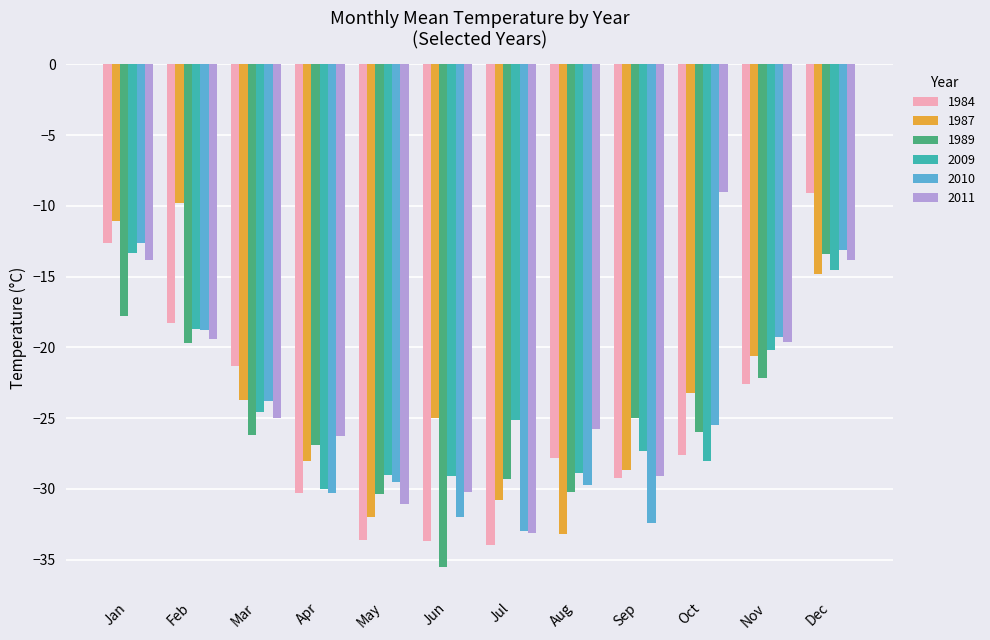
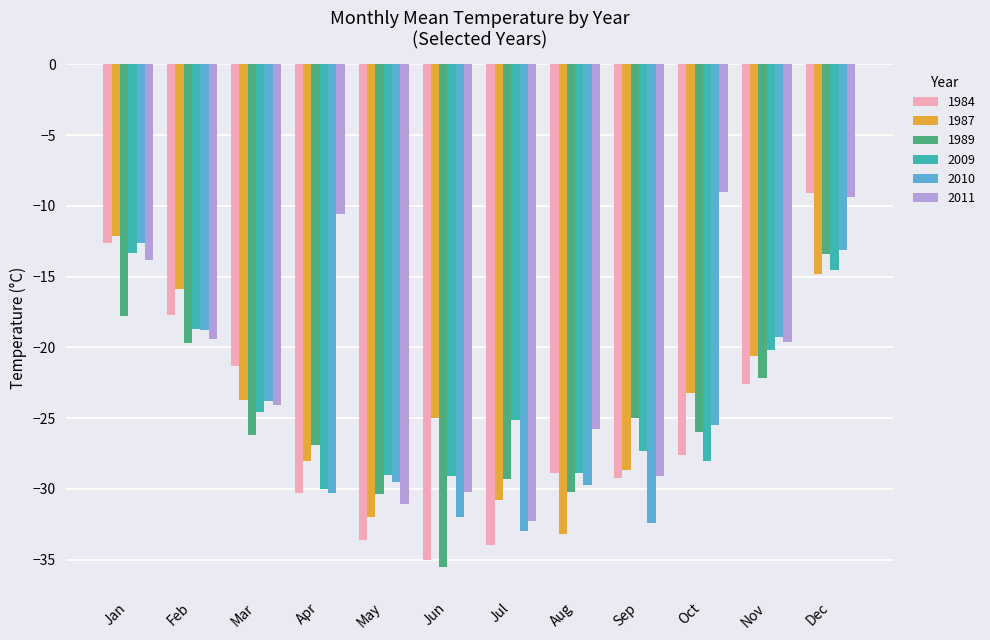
  {
    "1984": {
      "Jan": -12.6,
-     "Feb": -18.3,
+     "Feb": -17.7,
      "Mar": -21.3,
      "Apr": -30.3,
      "May": -33.6,
-     "Jun": -33.7,
+     "Jun": -35.0,
      "Jul": -34.0,
-     "Aug": -27.8,
+     "Aug": -28.9,
      "Sep": -29.2,
      "Oct": -27.6,
      "Nov": -22.6,
      "Dec": -9.1
    },
    "1987": {
-     "Jan": -11.1,
-     "Feb": -9.8,
+     "Jan": -12.1,
+     "Feb": -15.9,
      "Mar": -23.7,
      "Apr": -28.0,
      "May": -32.0,
      "Jun": -25.0,
      "Jul": -30.8,
      "Aug": -33.2,
      "Sep": -28.7,
      "Oct": -23.2,
      "Nov": -20.6,
      "Dec": -14.8
    },
    "2011": {
      "Jan": -13.8,
      "Feb": -19.4,
-     "Mar": -25.0,
-     "Apr": -26.3,
+     "Mar": -24.1,
+     "Apr": -10.6,
      "May": -31.1,
      "Jun": -30.2,
-     "Jul": -33.1,
+     "Jul": -32.3,
      "Aug": -25.8,
      "Sep": -29.1,
      "Oct": -9.0,
      "Nov": -19.6,
-     "Dec": -13.8
+     "Dec": -9.4
    }
  }
